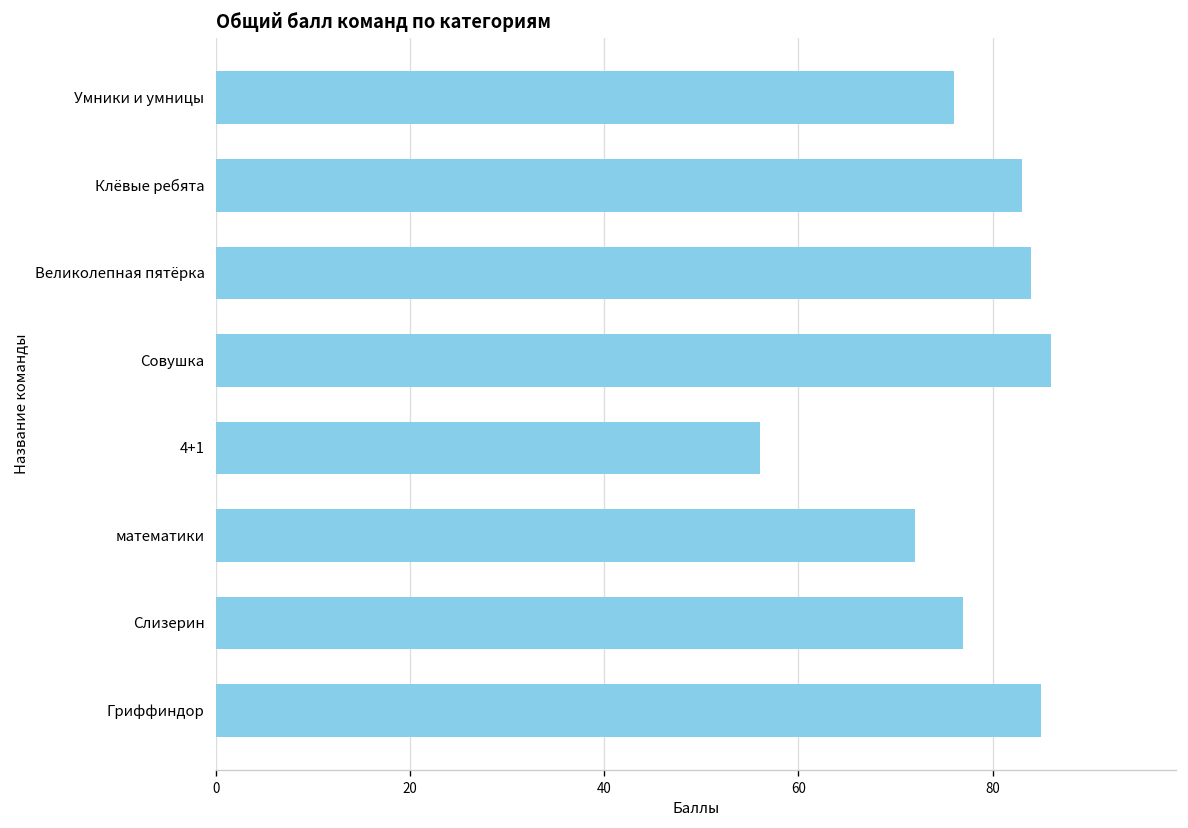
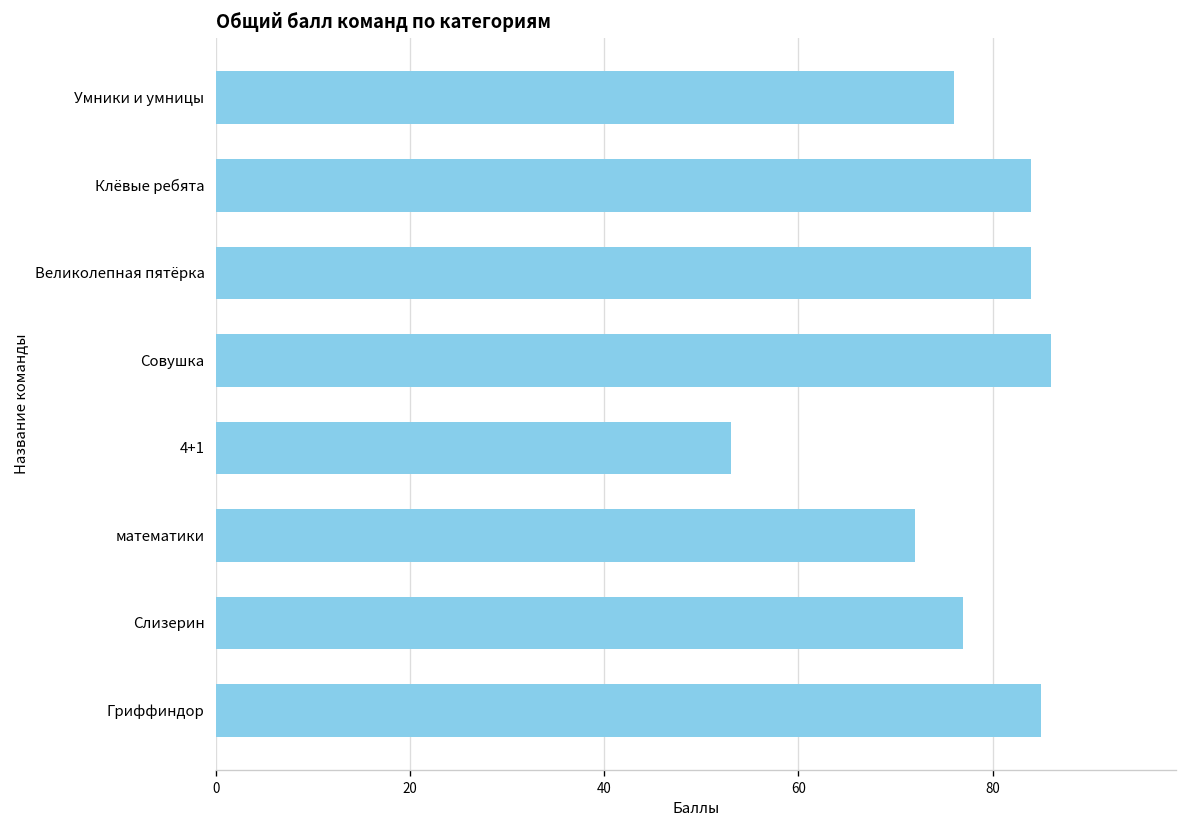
  {
    "Умники и умницы": 76,
-   "Клёвые ребята": 83,
+   "Клёвые ребята": 84,
    "Великолепная пятёрка": 84,
    "Совушка": 86,
-   "4+1": 56,
+   "4+1": 53,
    "математики": 72,
    "Слизерин": 77,
    "Гриффиндор": 85
  }
